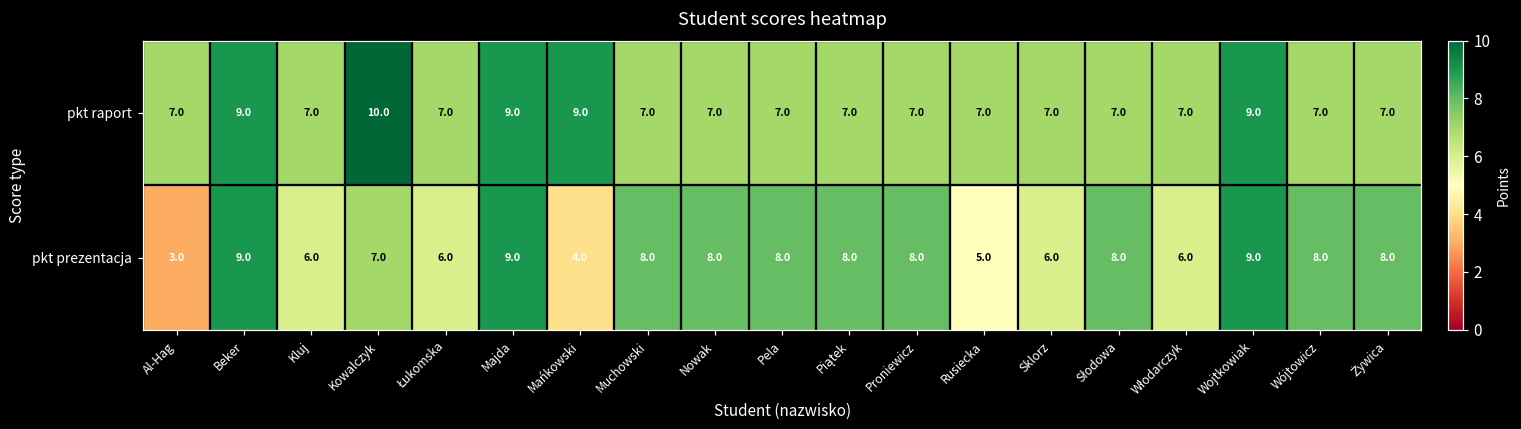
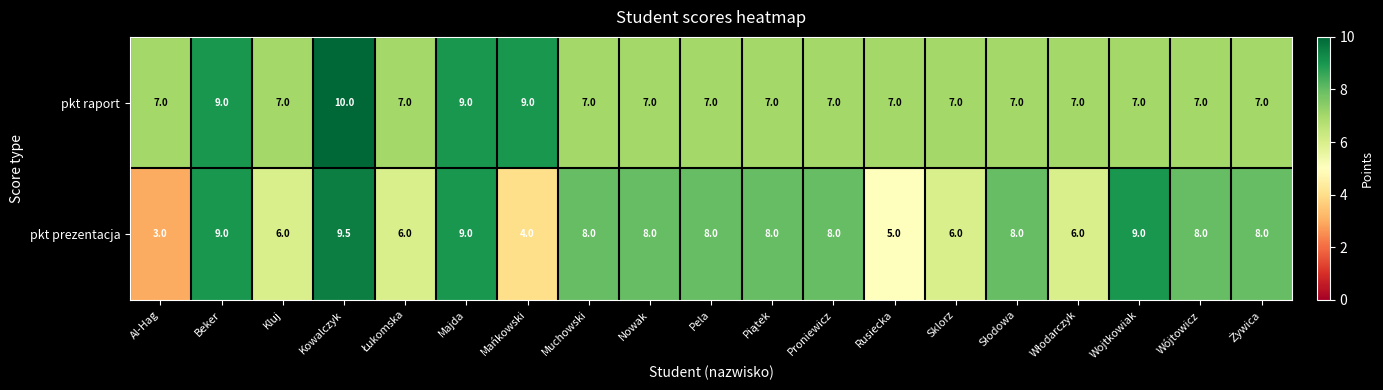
  {
    "pkt raport": {
      "Al-Hag": 7.0,
      "Beker": 9.0,
      "Kluj": 7.0,
      "Kowalczyk": 10.0,
      "Łukomska": 7.0,
      "Majda": 9.0,
      "Mańkowski": 9.0,
      "Muchowski": 7.0,
      "Nowak": 7.0,
      "Pela": 7.0,
      "Piątek": 7.0,
      "Proniewicz": 7.0,
      "Rusiecka": 7.0,
      "Sklorz": 7.0,
      "Słodowa": 7.0,
      "Włodarczyk": 7.0,
-     "Wojtkowiak": 9.0,
+     "Wojtkowiak": 7.0,
      "Wójtowicz": 7.0,
      "Żywica": 7.0
    },
    "pkt prezentacja": {
      "Al-Hag": 3.0,
      "Beker": 9.0,
      "Kluj": 6.0,
-     "Kowalczyk": 7.0,
+     "Kowalczyk": 9.5,
      "Łukomska": 6.0,
      "Majda": 9.0,
      "Mańkowski": 4.0,
      "Muchowski": 8.0,
      "Nowak": 8.0,
      "Pela": 8.0,
      "Piątek": 8.0,
      "Proniewicz": 8.0,
      "Rusiecka": 5.0,
      "Sklorz": 6.0,
      "Słodowa": 8.0,
      "Włodarczyk": 6.0,
      "Wojtkowiak": 9.0,
      "Wójtowicz": 8.0,
      "Żywica": 8.0
    }
  }
